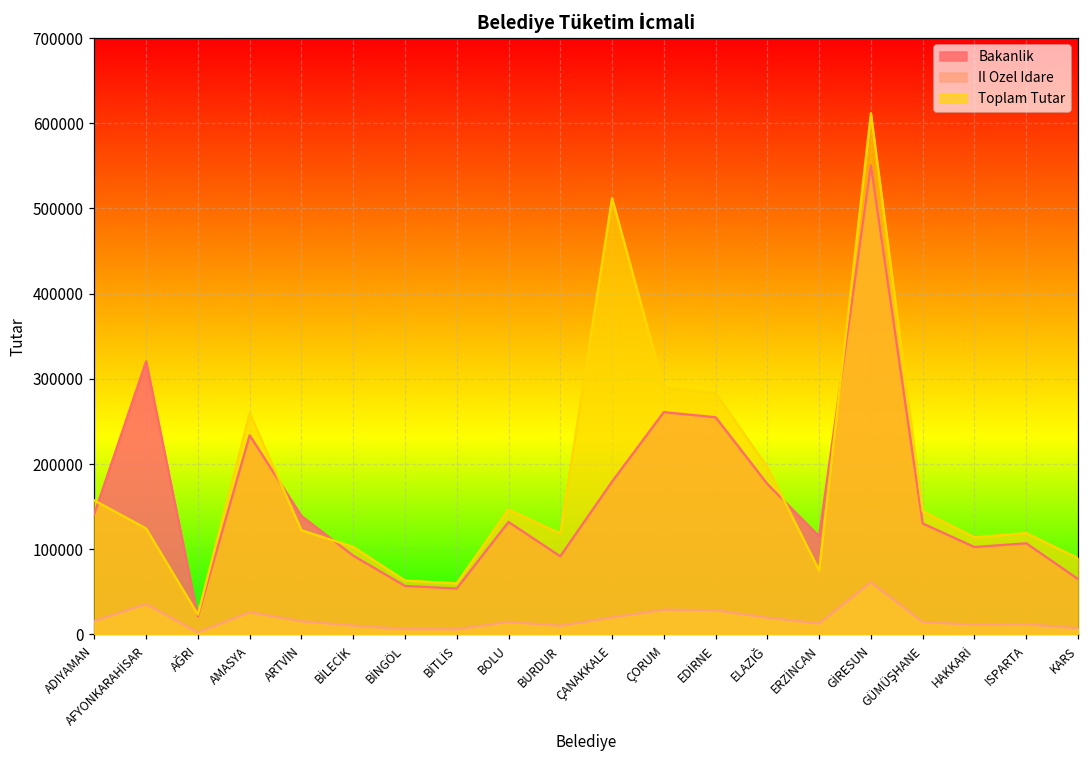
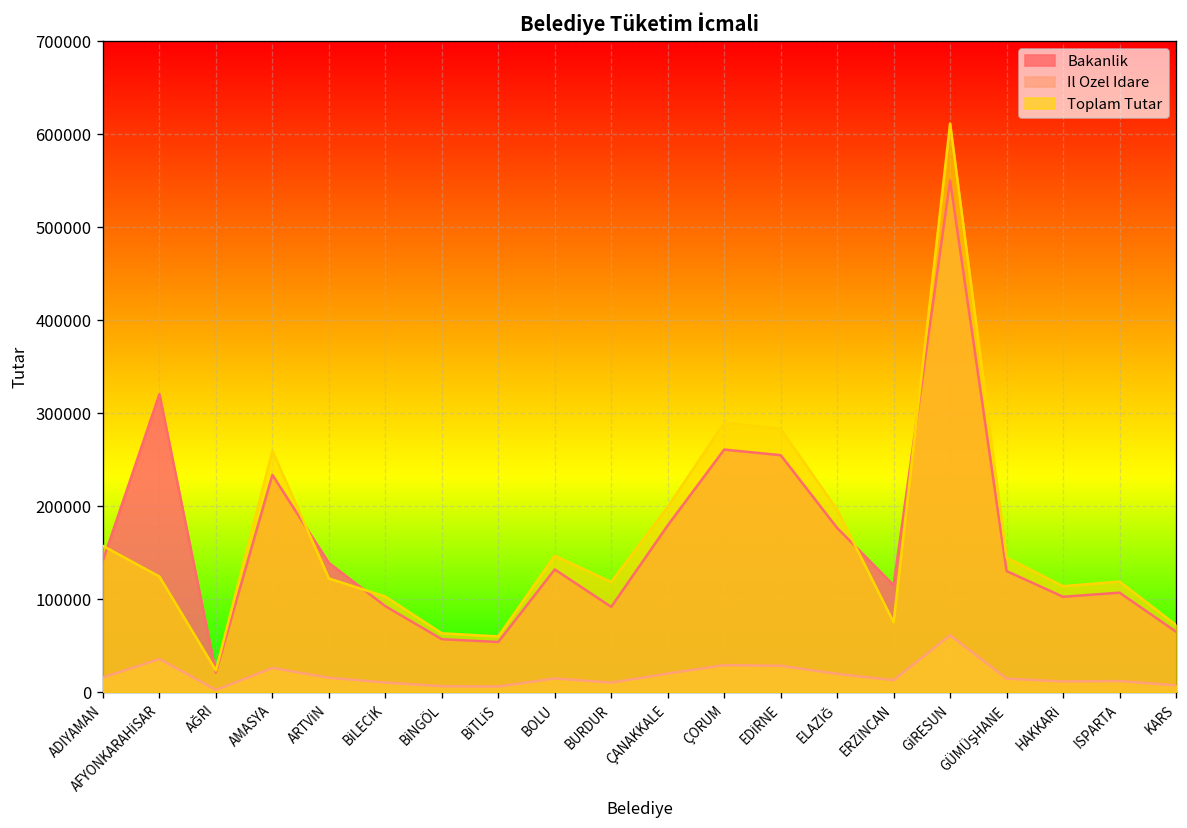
  {
    "Toplam Tutar": {
      "ADIYAMAN": 160000,
      "AFYONKARAHİSAR": 120000,
      "AMASYA": 260000,
      "ARTVİN": 120000,
      "BİLECİK": 100000,
      "BİNGÖL": 60000,
      "BİTLİS": 60000,
      "BOLU": 150000,
      "BURDUR": 120000,
-     "ÇANAKKALE": 510000,
+     "ÇANAKKALE": 200000,
      "ÇORUM": 290000,
      "EDİRNE": 280000,
      "ELAZIĞ": 200000,
      "ERZİNCAN": 80000,
      "GİRESUN": 610000,
      "GÜMÜŞHANE": 140000,
      "HAKKARİ": 110000,
      "ISPARTA": 120000,
-     "KARS": 90000
+     "KARS": 70000
    }
  }
